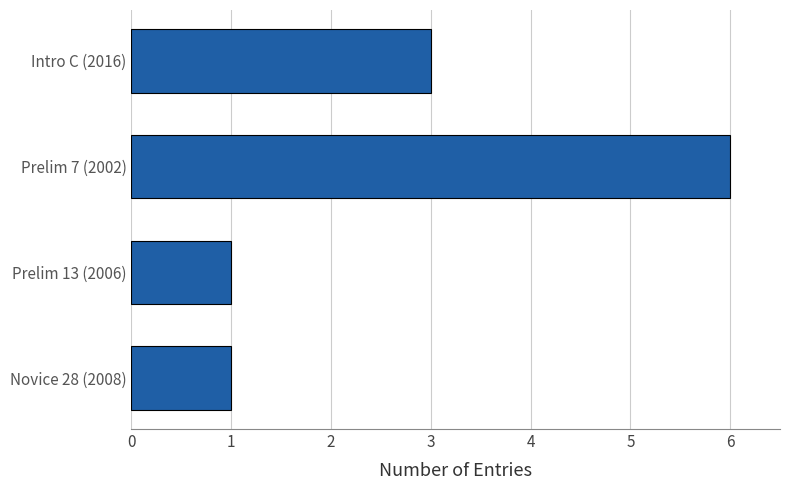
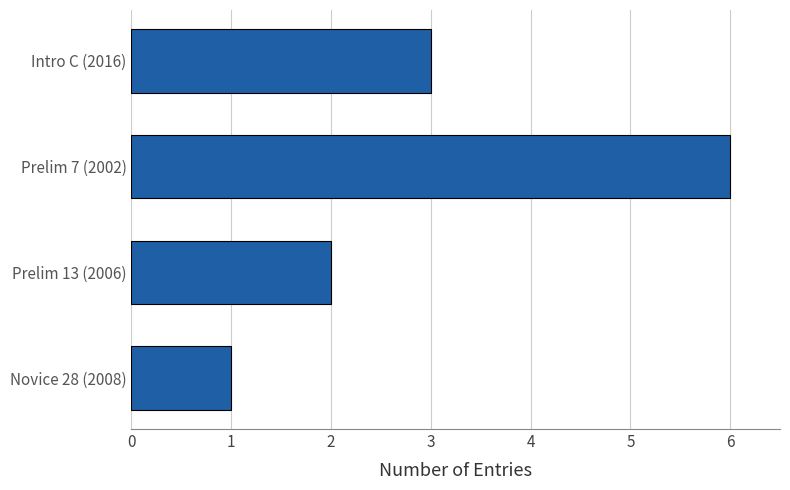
  {
    "Intro C (2016)": 3,
    "Prelim 7 (2002)": 6,
-   "Prelim 13 (2006)": 1,
+   "Prelim 13 (2006)": 2,
    "Novice 28 (2008)": 1
  }
